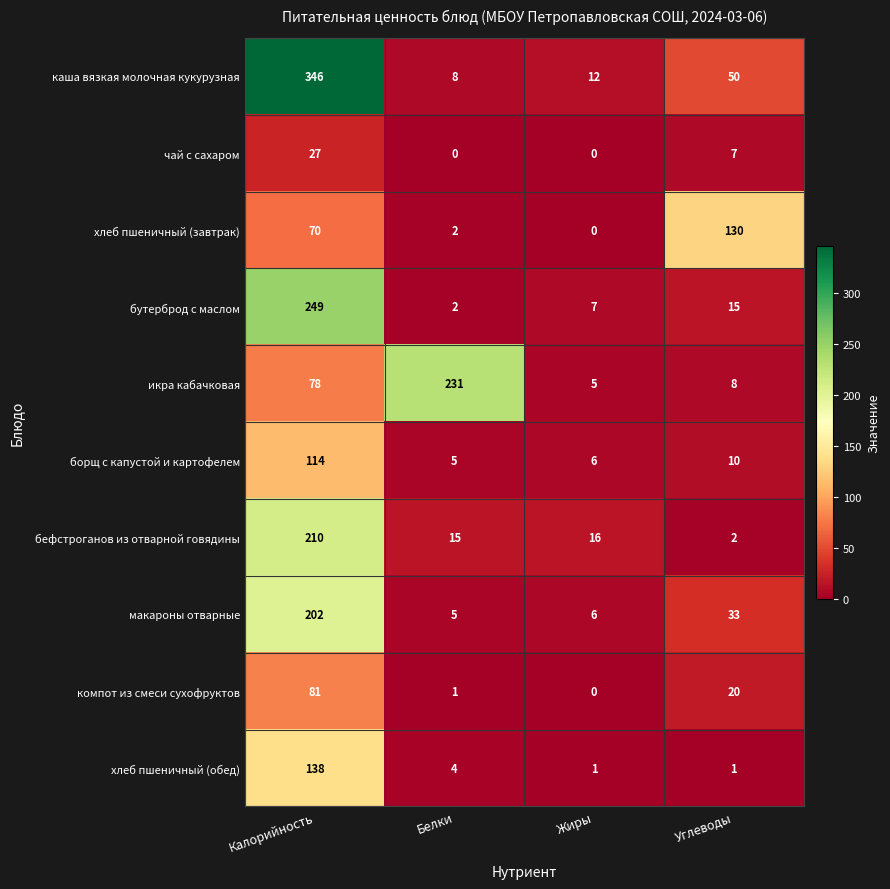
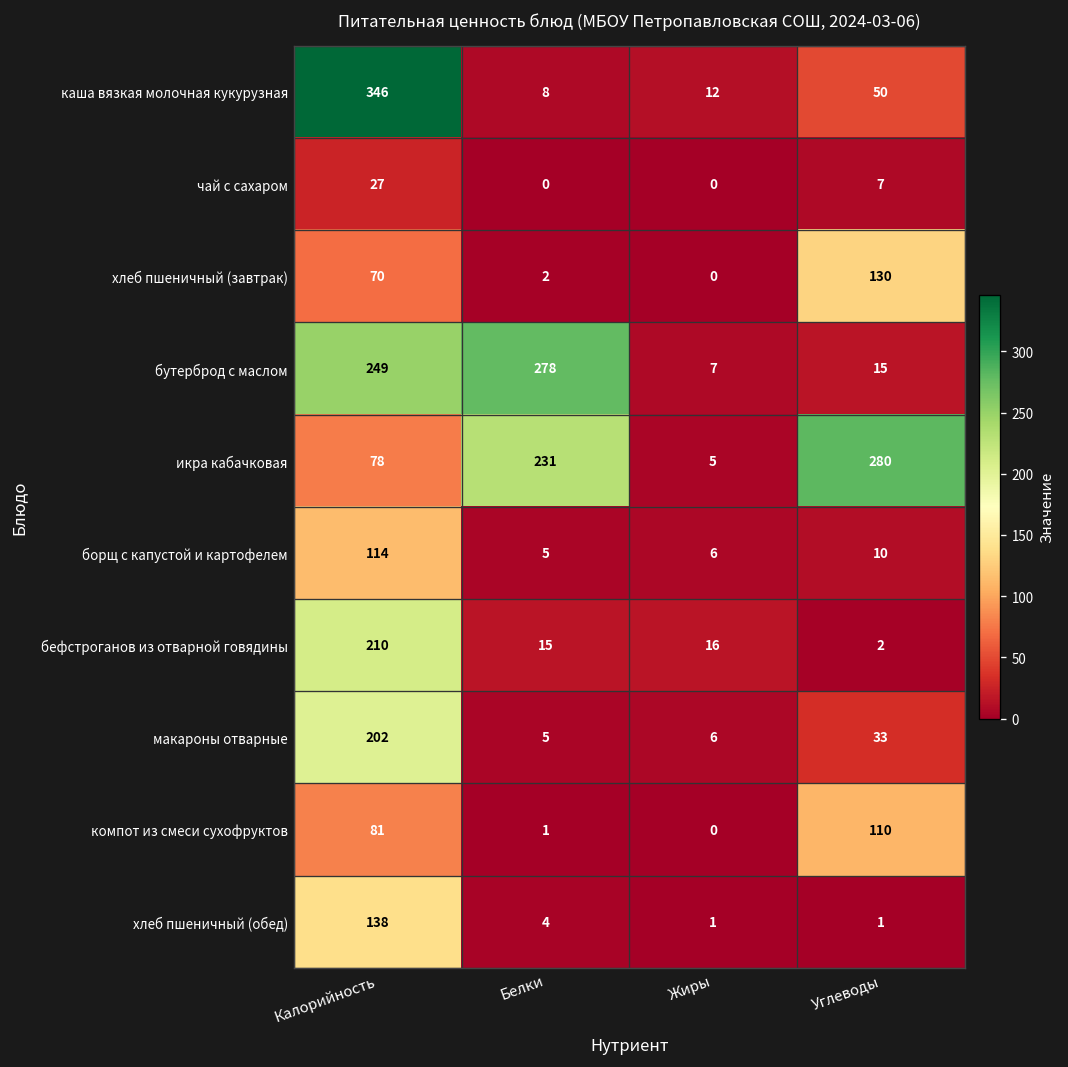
  {
    "каша вязкая молочная кукурузная": {
      "Калорийность": 346,
      "Белки": 8,
      "Жиры": 12,
      "Углеводы": 50
    },
    "чай с сахаром": {
      "Калорийность": 27,
      "Белки": 0,
      "Жиры": 0,
      "Углеводы": 7
    },
    "хлеб пшеничный (завтрак)": {
      "Калорийность": 70,
      "Белки": 2,
      "Жиры": 0,
      "Углеводы": 130
    },
    "бутерброд с маслом": {
      "Калорийность": 249,
-     "Белки": 2,
+     "Белки": 278,
      "Жиры": 7,
      "Углеводы": 15
    },
    "икра кабачковая": {
      "Калорийность": 78,
      "Белки": 231,
      "Жиры": 5,
-     "Углеводы": 8
+     "Углеводы": 280
    },
    "борщ с капустой и картофелем": {
      "Калорийность": 114,
      "Белки": 5,
      "Жиры": 6,
      "Углеводы": 10
    },
    "бефстроганов из отварной говядины": {
      "Калорийность": 210,
      "Белки": 15,
      "Жиры": 16,
      "Углеводы": 2
    },
    "макароны отварные": {
      "Калорийность": 202,
      "Белки": 5,
      "Жиры": 6,
      "Углеводы": 33
    },
    "компот из смеси сухофруктов": {
      "Калорийность": 81,
      "Белки": 1,
      "Жиры": 0,
-     "Углеводы": 20
+     "Углеводы": 110
    },
    "хлеб пшеничный (обед)": {
      "Калорийность": 138,
      "Белки": 4,
      "Жиры": 1,
      "Углеводы": 1
    }
  }
